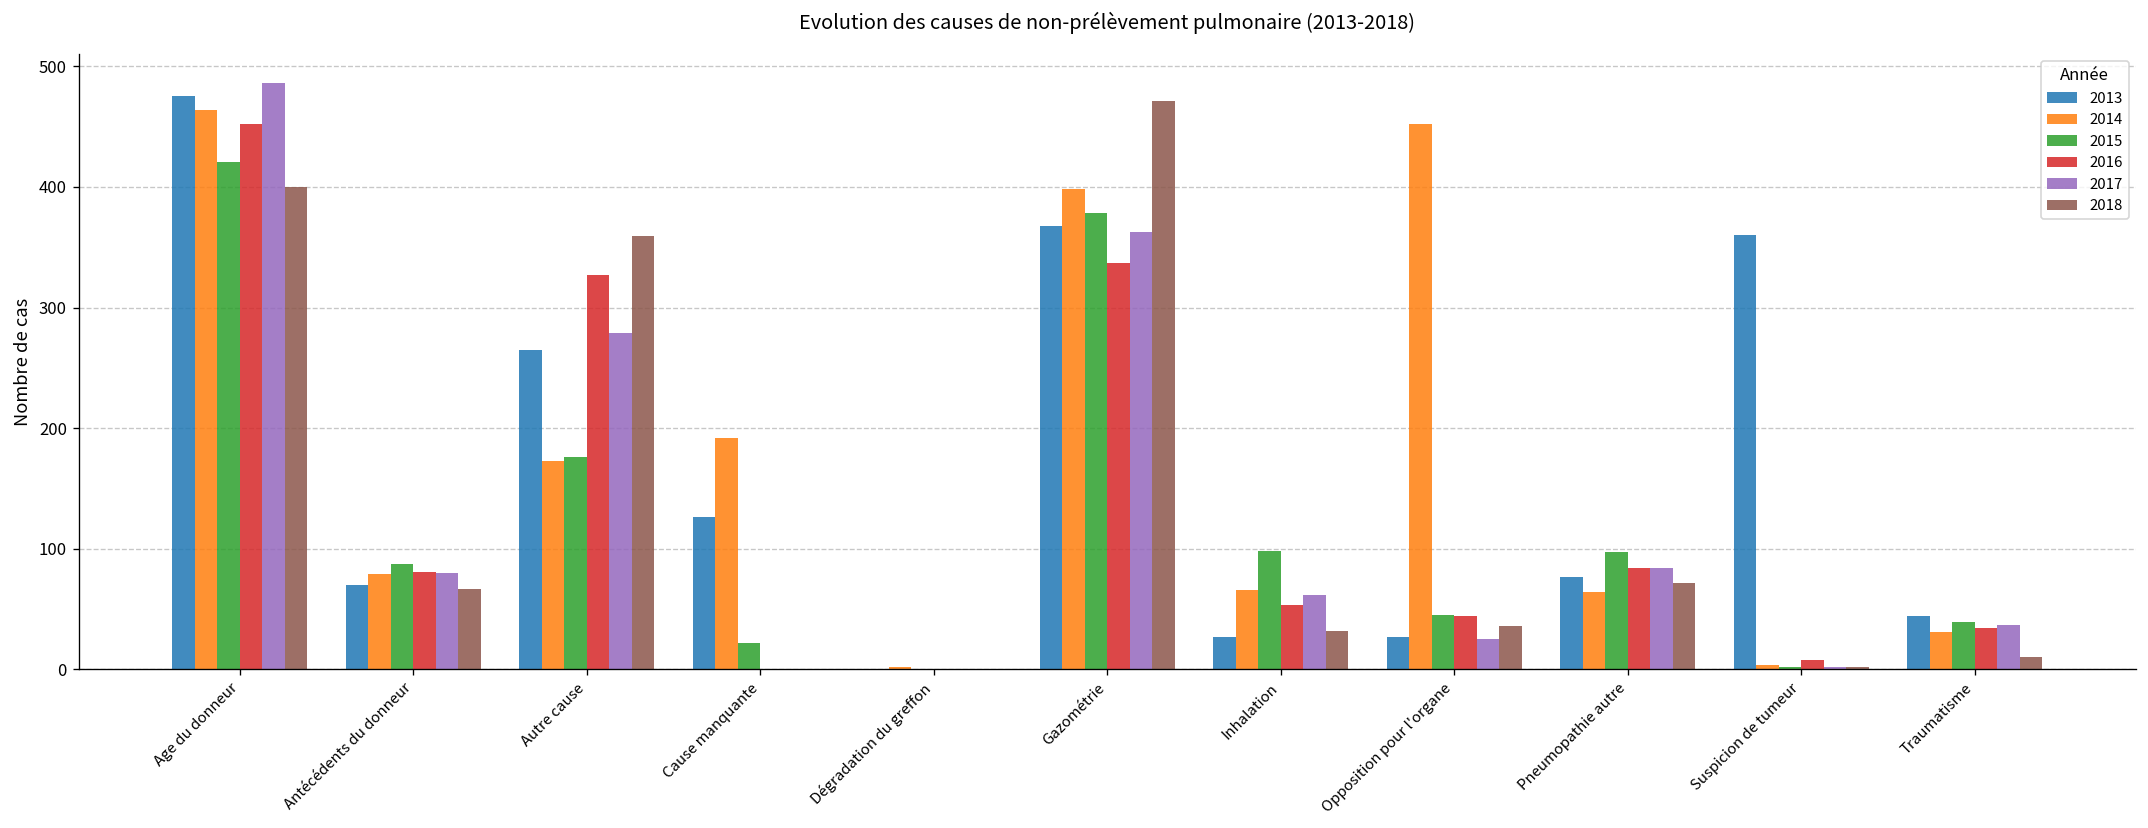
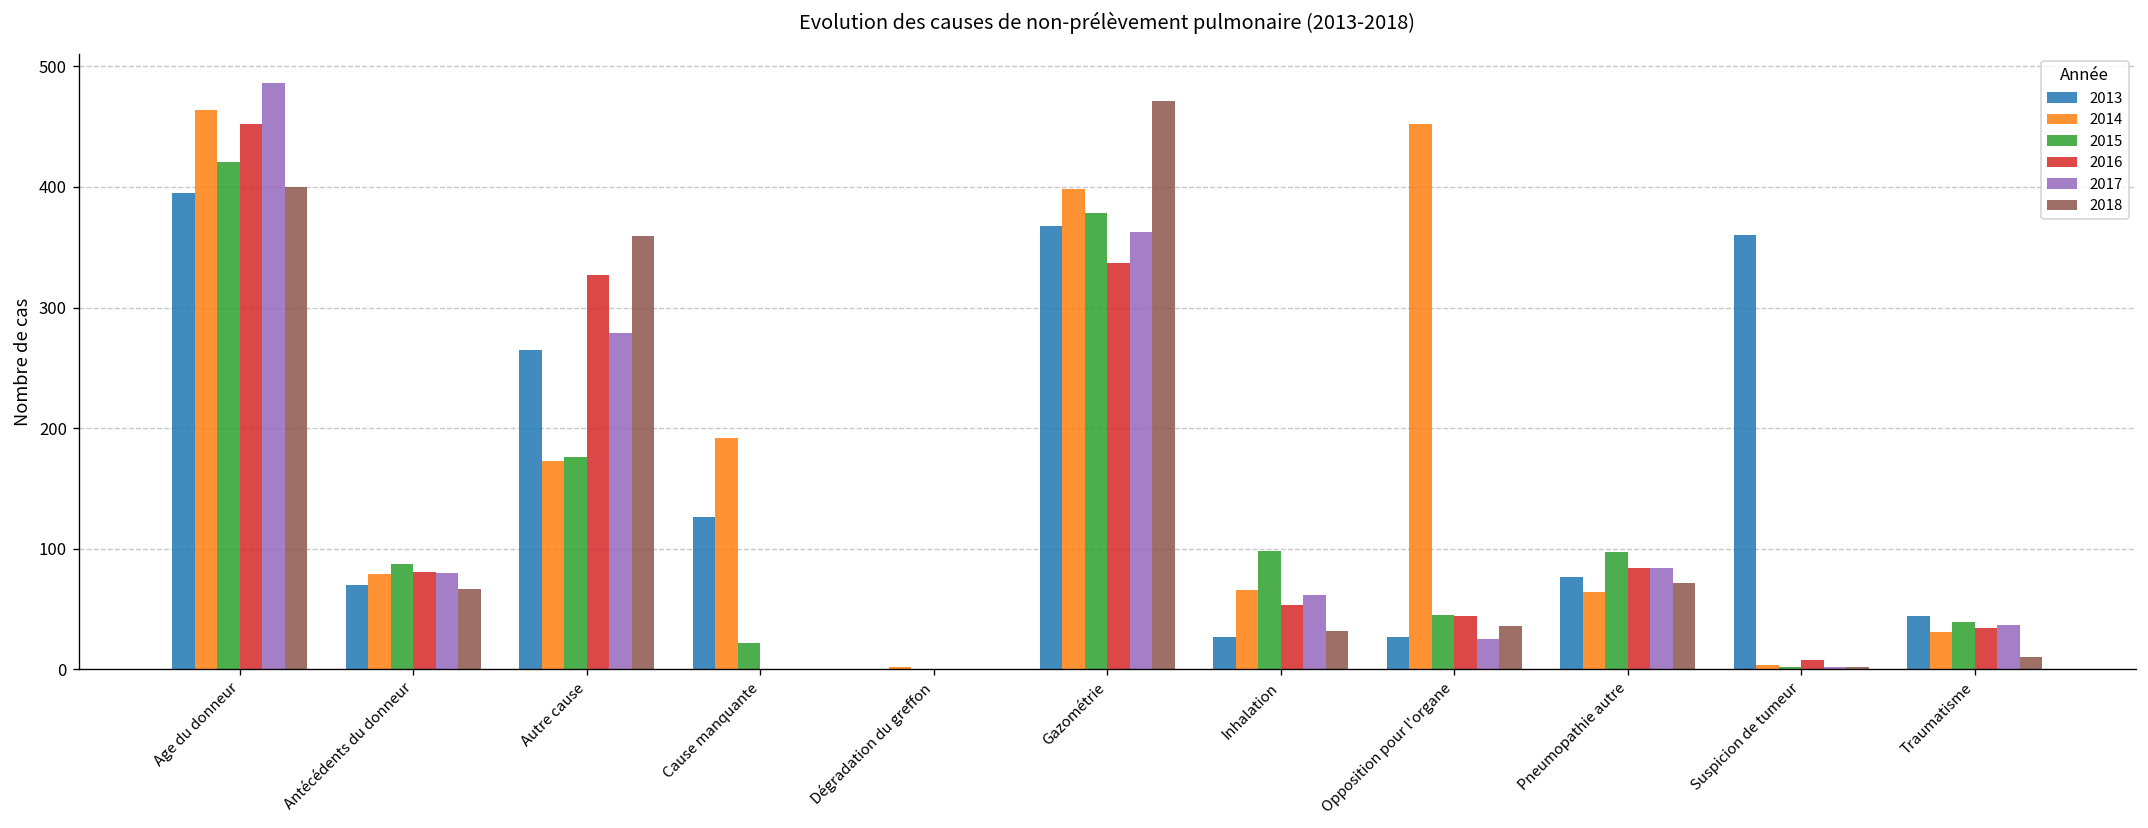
  {
    "2013": {
-     "Age du donneur": 475,
+     "Age du donneur": 395,
      "Antécédents du donneur": 70,
      "Autre cause": 265,
      "Cause manquante": 126,
      "Dégradation du greffon": 0,
      "Gazométrie": 368,
      "Inhalation": 27,
      "Opposition pour l'organe": 27,
      "Pneumopathie autre": 77,
      "Suspicion de tumeur": 360,
      "Traumatisme": 44
    },
    "2014": {
      "Age du donneur": 464,
      "Antécédents du donneur": 79,
      "Autre cause": 173,
      "Cause manquante": 192,
      "Gazométrie": 398,
      "Inhalation": 66,
      "Opposition pour l'organe": 452,
      "Pneumopathie autre": 64,
      "Suspicion de tumeur": 4,
      "Traumatisme": 31
    },
    "2015": {
      "Age du donneur": 421,
      "Antécédents du donneur": 87,
      "Autre cause": 176,
      "Cause manquante": 22,
      "Dégradation du greffon": 0,
      "Gazométrie": 378,
      "Inhalation": 98,
      "Opposition pour l'organe": 45,
      "Pneumopathie autre": 97,
      "Traumatisme": 39
    },
    "2016": {
      "Age du donneur": 452,
      "Antécédents du donneur": 81,
      "Autre cause": 327,
      "Cause manquante": 0,
      "Dégradation du greffon": 0,
      "Gazométrie": 337,
      "Inhalation": 53,
      "Opposition pour l'organe": 44,
      "Pneumopathie autre": 84,
      "Suspicion de tumeur": 8,
      "Traumatisme": 34
    },
    "2017": {
      "Age du donneur": 486,
      "Antécédents du donneur": 80,
      "Autre cause": 279,
      "Cause manquante": 0,
      "Dégradation du greffon": 0,
      "Gazométrie": 363,
      "Inhalation": 62,
      "Opposition pour l'organe": 25,
      "Pneumopathie autre": 84,
      "Traumatisme": 37
    },
    "2018": {
      "Age du donneur": 400,
      "Antécédents du donneur": 67,
      "Autre cause": 359,
      "Cause manquante": 0,
      "Dégradation du greffon": 0,
      "Gazométrie": 471,
      "Inhalation": 32,
      "Opposition pour l'organe": 36,
      "Pneumopathie autre": 72,
      "Traumatisme": 10
    }
  }
